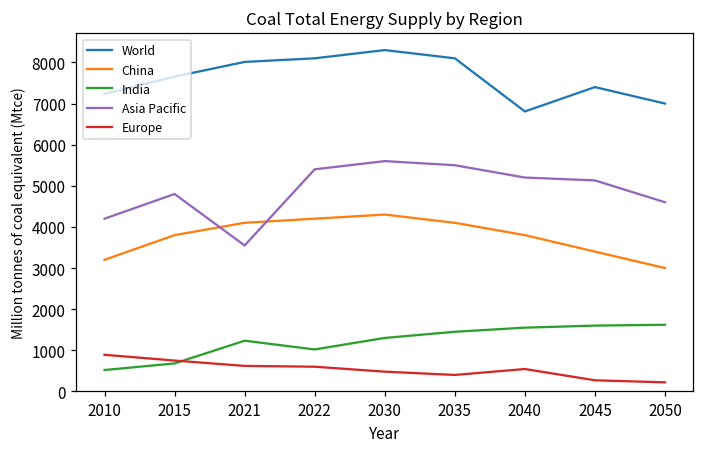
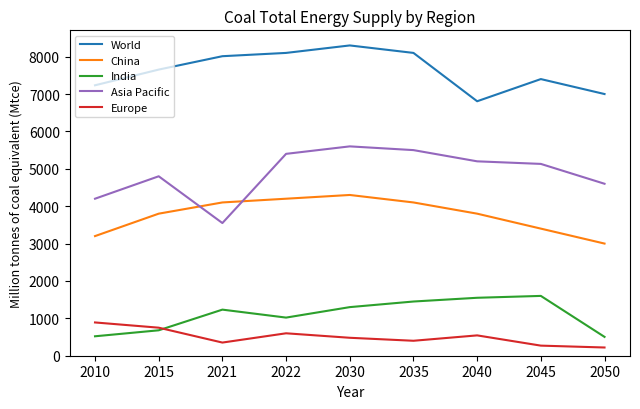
  {
    "World": {
      "2021": 8000,
      "2022": 8100,
      "2030": 8300,
      "2035": 8100,
      "2040": 6800,
      "2045": 7400,
      "2050": 7000
    },
    "China": {
      "2010": 3200,
      "2015": 3800,
      "2021": 4100,
      "2022": 4200,
      "2030": 4300,
      "2035": 4100,
      "2040": 3800,
      "2045": 3400,
      "2050": 3000
    },
    "India": {
      "2010": 500,
      "2015": 700,
      "2021": 1200,
      "2022": 1000,
      "2030": 1300,
      "2035": 1500,
      "2040": 1600,
      "2045": 1600,
-     "2050": 1600
+     "2050": 500
    },
    "Asia Pacific": {
      "2010": 4200,
      "2015": 4800,
      "2021": 3500,
      "2022": 5400,
      "2030": 5600,
      "2035": 5500,
      "2040": 5200,
      "2045": 5100,
      "2050": 4600
    },
    "Europe": {
      "2010": 900,
      "2015": 800,
-     "2021": 600,
+     "2021": 400,
      "2022": 600,
      "2030": 500,
      "2035": 400,
      "2040": 500,
      "2045": 300,
      "2050": 200
    }
  }
